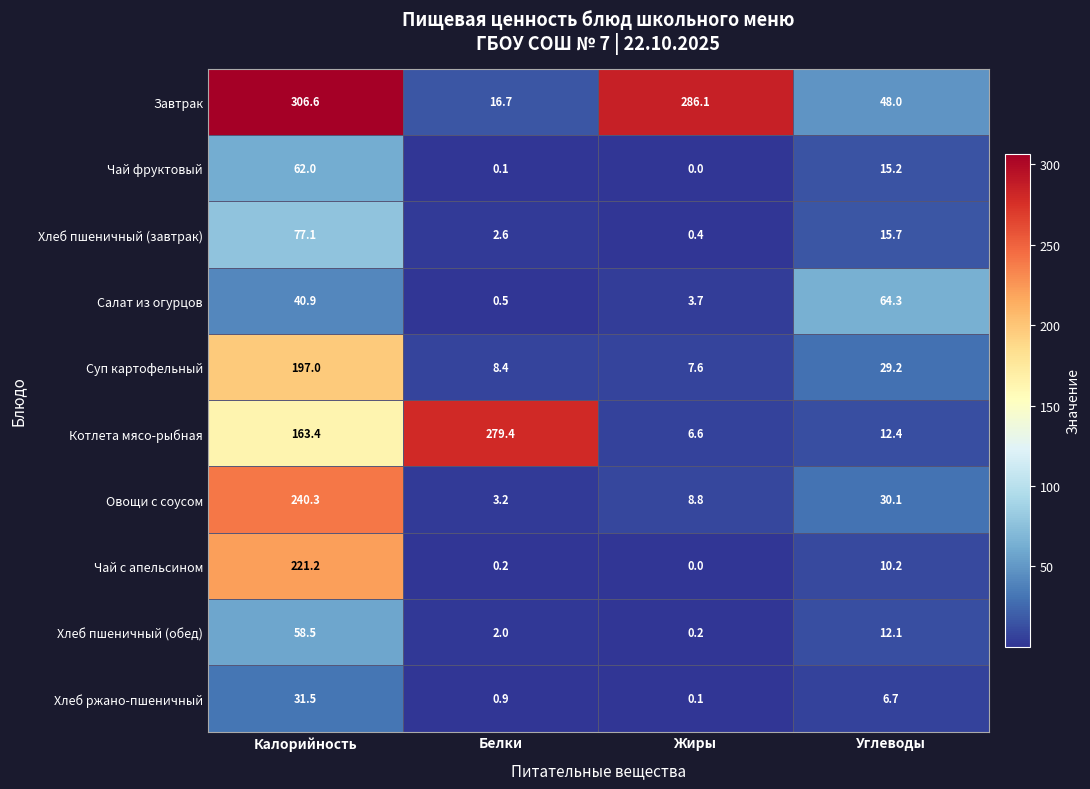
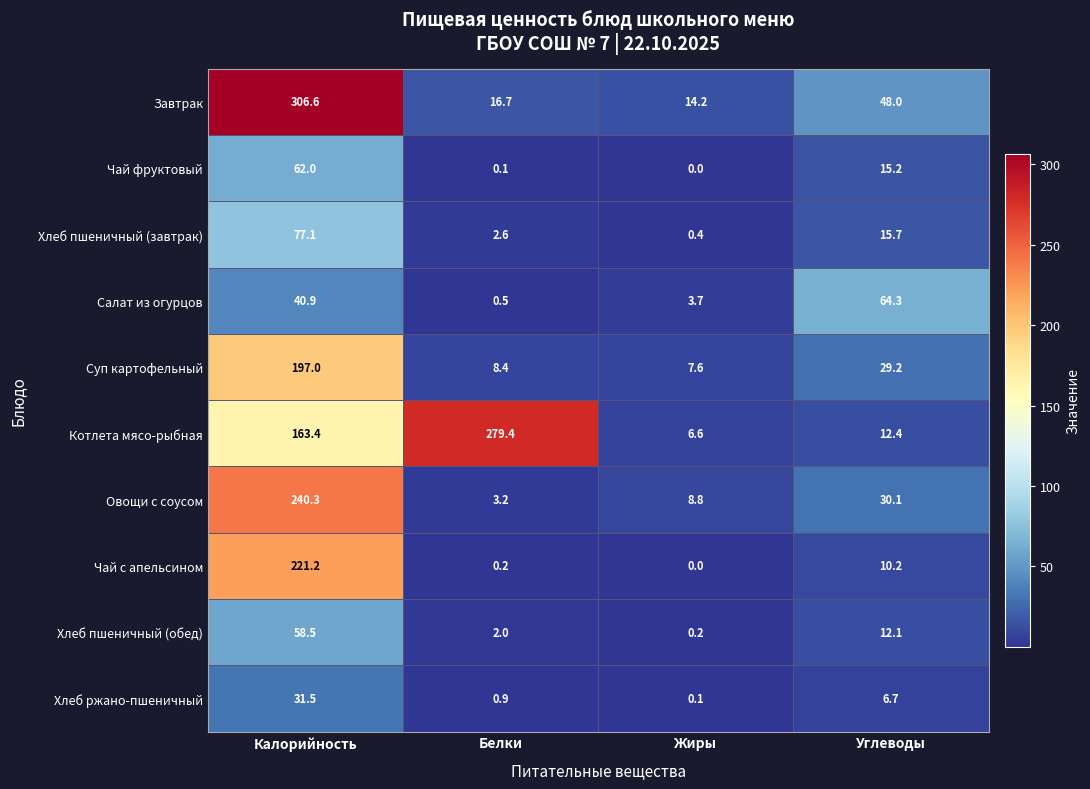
  {
    "Завтрак": {
      "Калорийность": 306.6,
      "Белки": 16.7,
-     "Жиры": 286.1,
+     "Жиры": 14.2,
      "Углеводы": 48.0
    },
    "Чай фруктовый": {
      "Калорийность": 62.0,
      "Белки": 0.1,
      "Жиры": 0.0,
      "Углеводы": 15.2
    },
    "Хлеб пшеничный (завтрак)": {
      "Калорийность": 77.1,
      "Белки": 2.6,
      "Жиры": 0.4,
      "Углеводы": 15.7
    },
    "Салат из огурцов": {
      "Калорийность": 40.9,
      "Белки": 0.5,
      "Жиры": 3.7,
      "Углеводы": 64.3
    },
    "Суп картофельный": {
      "Калорийность": 197.0,
      "Белки": 8.4,
      "Жиры": 7.6,
      "Углеводы": 29.2
    },
    "Котлета мясо-рыбная": {
      "Калорийность": 163.4,
      "Белки": 279.4,
      "Жиры": 6.6,
      "Углеводы": 12.4
    },
    "Овощи с соусом": {
      "Калорийность": 240.3,
      "Белки": 3.2,
      "Жиры": 8.8,
      "Углеводы": 30.1
    },
    "Чай с апельсином": {
      "Калорийность": 221.2,
      "Белки": 0.2,
      "Жиры": 0.0,
      "Углеводы": 10.2
    },
    "Хлеб пшеничный (обед)": {
      "Калорийность": 58.5,
      "Белки": 2.0,
      "Жиры": 0.2,
      "Углеводы": 12.1
    },
    "Хлеб ржано-пшеничный": {
      "Калорийность": 31.5,
      "Белки": 0.9,
      "Жиры": 0.1,
      "Углеводы": 6.7
    }
  }
